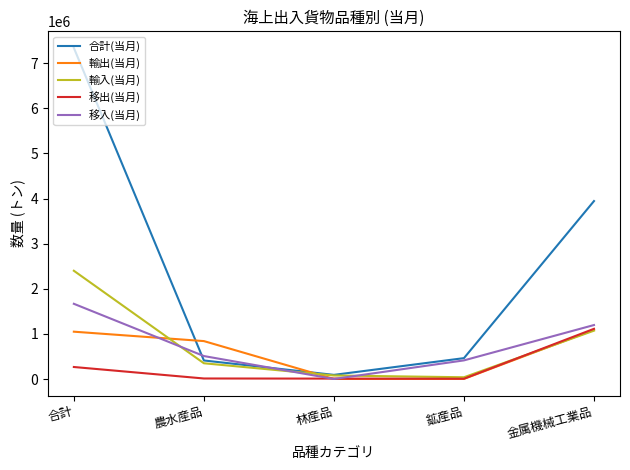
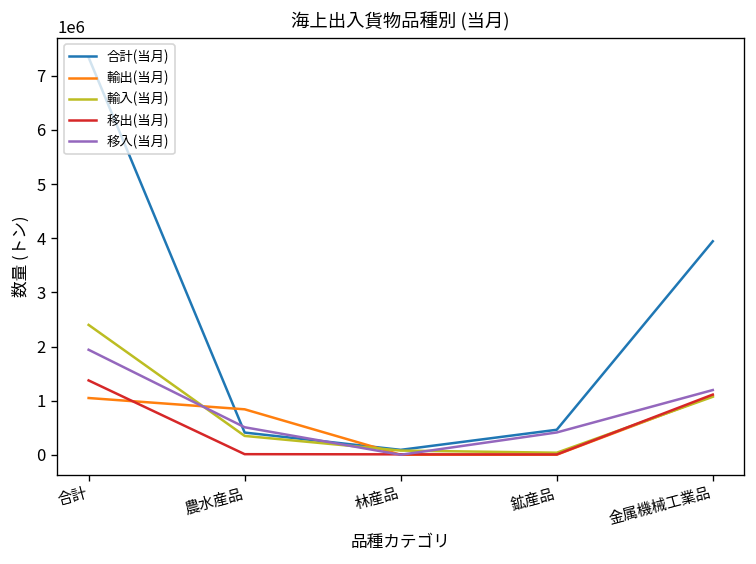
  {
    "合計(当月)": {
      "農水産品": 400000,
      "金属機械工業品": 3900000
    },
    "輸出(当月)": {
      "合計": 1000000,
      "農水産品": 800000
    },
    "輸入(当月)": {
      "合計": 2400000,
      "農水産品": 300000
    },
    "移出(当月)": {
-     "合計": 300000,
+     "合計": 1400000,
      "農水産品": 0
    },
    "移入(当月)": {
-     "合計": 1700000,
+     "合計": 1900000,
      "農水産品": 500000,
      "金属機械工業品": 1200000
    }
  }
